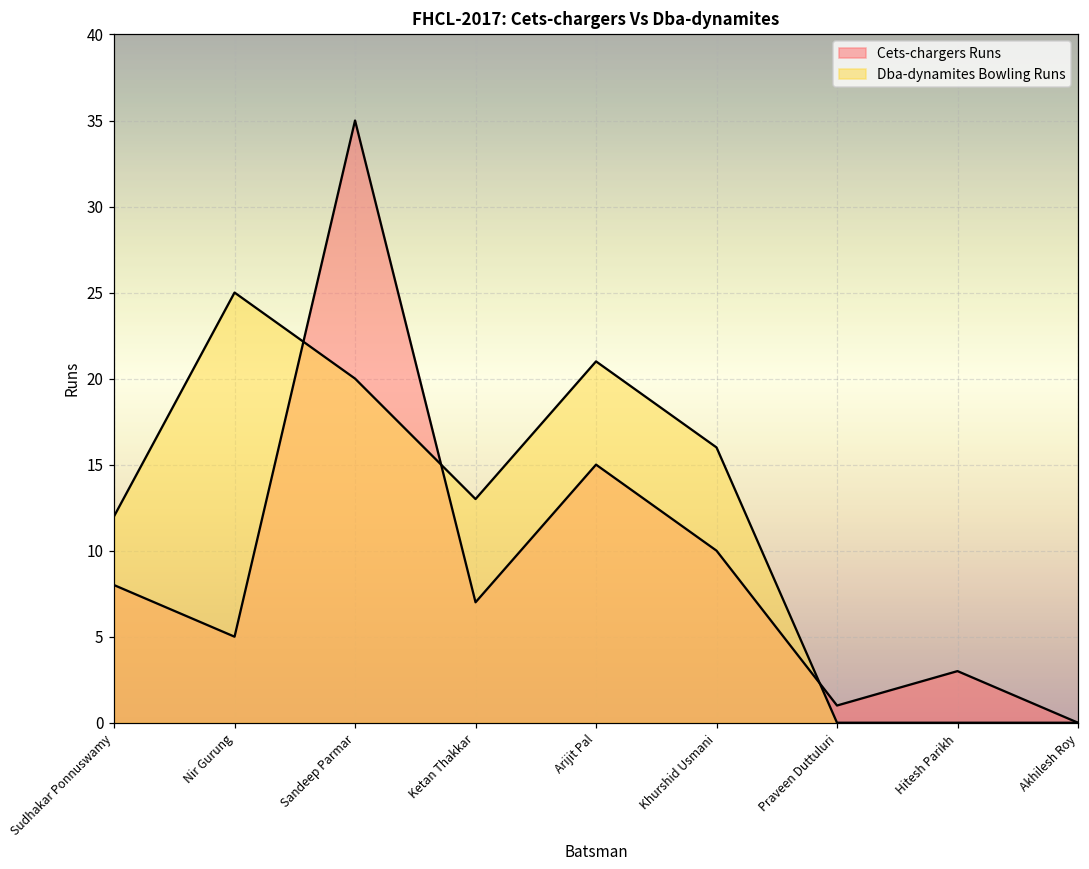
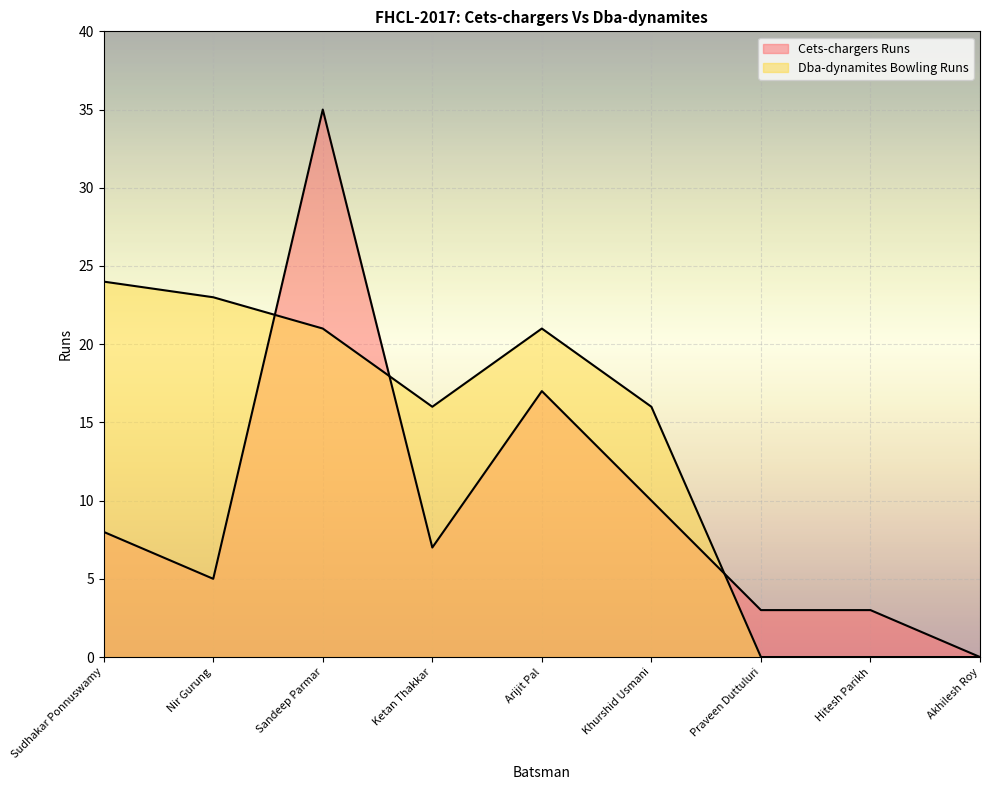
  {
    "Cets-chargers Runs": {
      "Sudhakar Ponnuswamy": 8,
      "Nir Gurung": 5,
      "Sandeep Parmar": 35,
      "Ketan Thakkar": 7,
-     "Arijit Pal": 15,
+     "Arijit Pal": 17,
      "Khurshid Usmani": 10,
-     "Praveen Duttuluri": 1,
+     "Praveen Duttuluri": 3,
      "Hitesh Parikh": 3
    },
    "Dba-dynamites Bowling Runs": {
-     "Sudhakar Ponnuswamy": 12,
-     "Nir Gurung": 25,
-     "Sandeep Parmar": 20,
-     "Ketan Thakkar": 13,
+     "Sudhakar Ponnuswamy": 24,
+     "Nir Gurung": 23,
+     "Sandeep Parmar": 21,
+     "Ketan Thakkar": 16,
      "Arijit Pal": 21,
      "Khurshid Usmani": 16,
      "Praveen Duttuluri": 0,
      "Hitesh Parikh": 0
    }
  }
